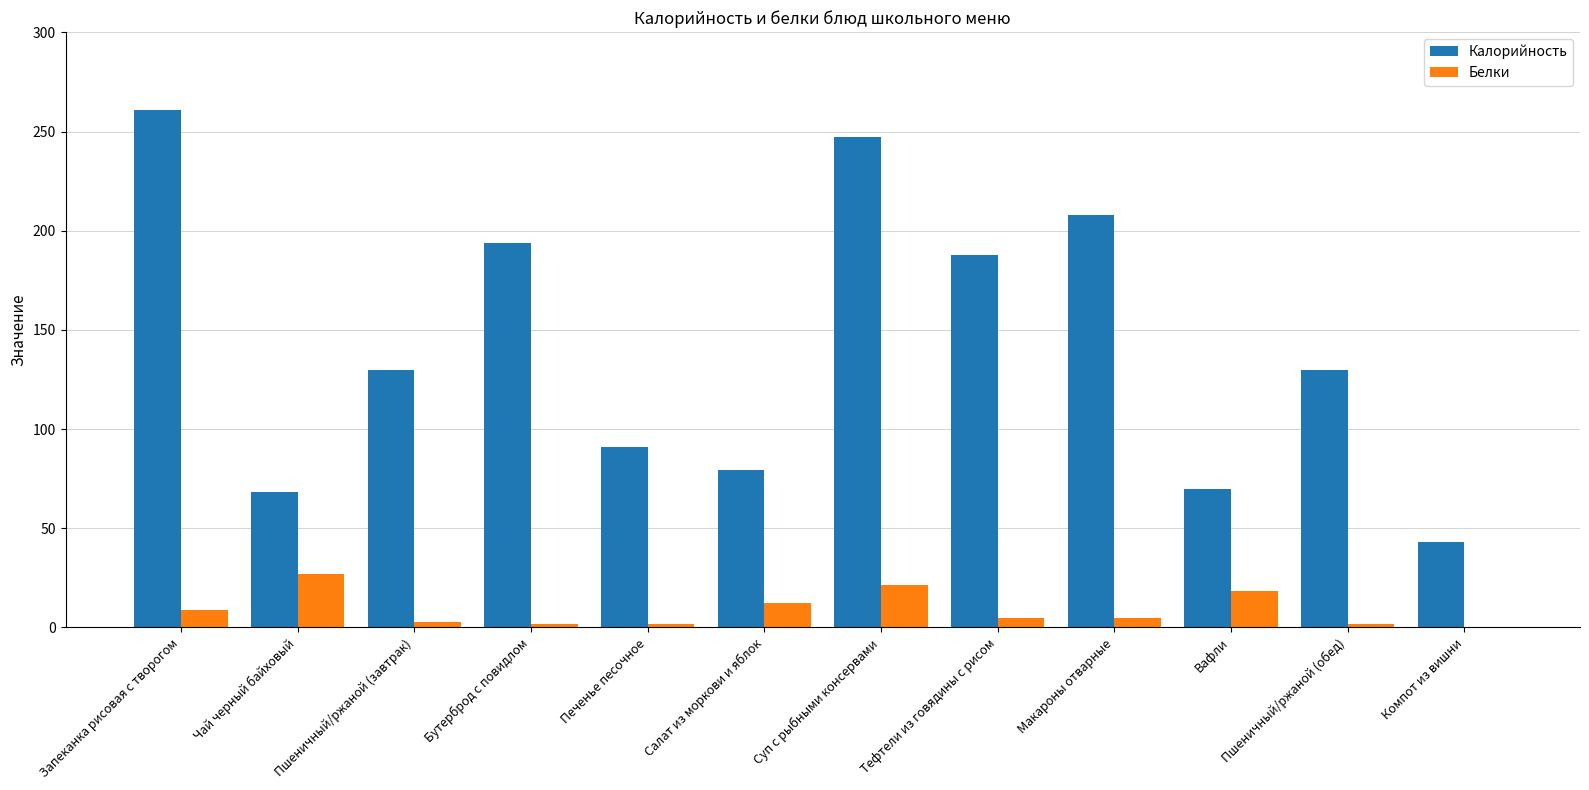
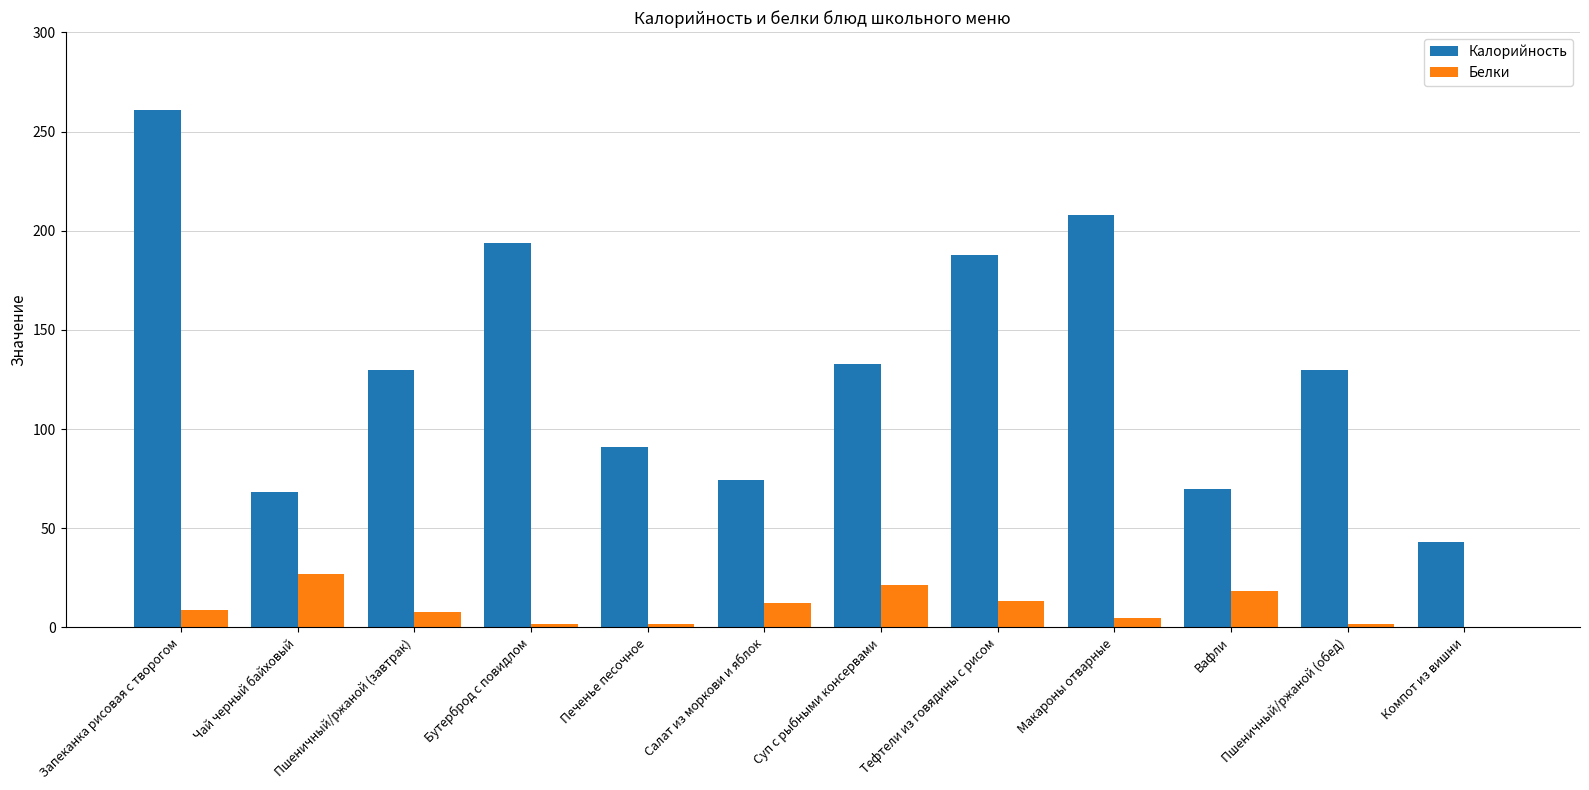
  {
    "Калорийность": {
      "Запеканка рисовая с творогом": 261,
      "Чай черный байховый": 68,
      "Пшеничный/ржаной (завтрак)": 130,
      "Бутерброд с повидлом": 194,
      "Печенье песочное": 91,
-     "Салат из моркови и яблок": 79,
-     "Суп с рыбными консервами": 247,
+     "Салат из моркови и яблок": 74,
+     "Суп с рыбными консервами": 133,
      "Тефтели из говядины с рисом": 188,
      "Макароны отварные": 208,
      "Вафли": 70,
      "Пшеничный/ржаной (обед)": 130,
      "Компот из вишни": 43
    },
    "Белки": {
      "Запеканка рисовая с творогом": 9,
      "Чай черный байховый": 27,
-     "Пшеничный/ржаной (завтрак)": 3,
+     "Пшеничный/ржаной (завтрак)": 8,
      "Бутерброд с повидлом": 2,
      "Печенье песочное": 2,
      "Салат из моркови и яблок": 12,
      "Суп с рыбными консервами": 21,
-     "Тефтели из говядины с рисом": 5,
+     "Тефтели из говядины с рисом": 13,
      "Макароны отварные": 5,
      "Вафли": 19,
      "Пшеничный/ржаной (обед)": 2
    }
  }
